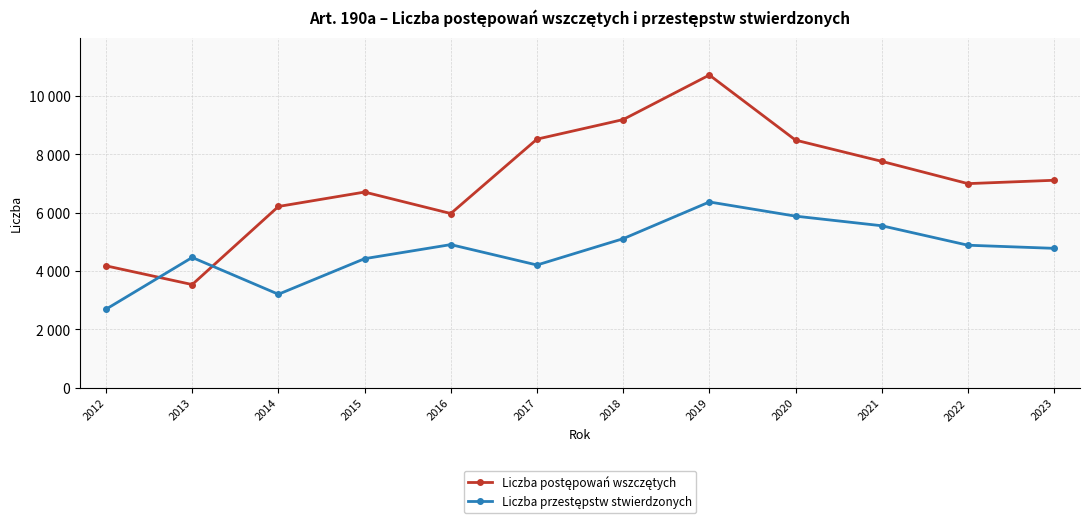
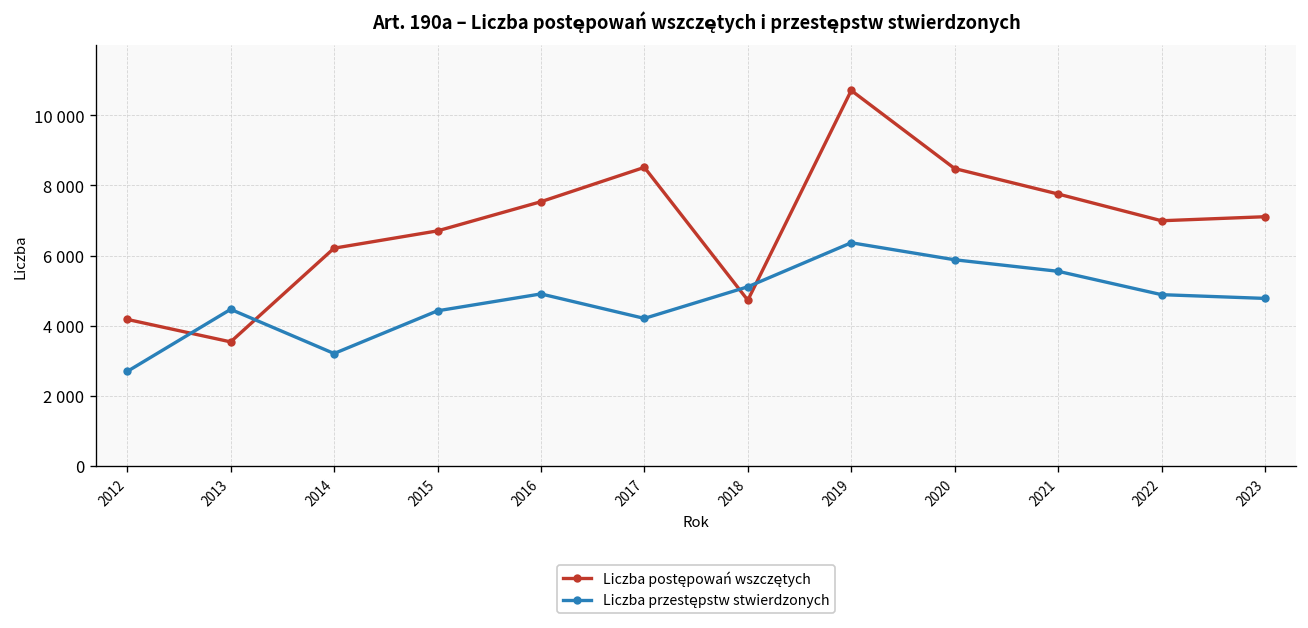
  {
    "Liczba postępowań wszczętych": {
      "2012": 4200,
      "2013": 3500,
      "2014": 6200,
      "2015": 6700,
-     "2016": 6000,
+     "2016": 7500,
      "2017": 8500,
-     "2018": 9200,
+     "2018": 4700,
      "2019": 10700,
      "2020": 8500,
      "2021": 7800,
      "2022": 7000,
      "2023": 7100
    },
    "Liczba przestępstw stwierdzonych": {
      "2012": 2700,
      "2013": 4500,
      "2014": 3200,
      "2015": 4400,
      "2016": 4900,
      "2017": 4200,
      "2018": 5100,
      "2019": 6400,
      "2020": 5900,
      "2021": 5500,
      "2022": 4900,
      "2023": 4800
    }
  }
